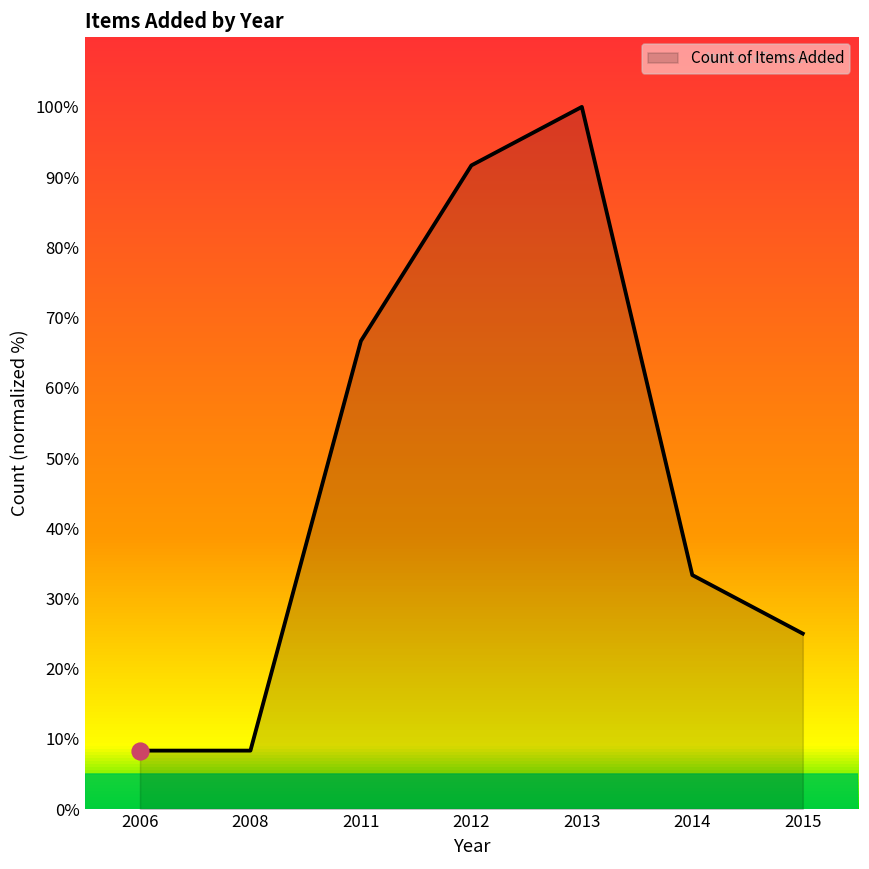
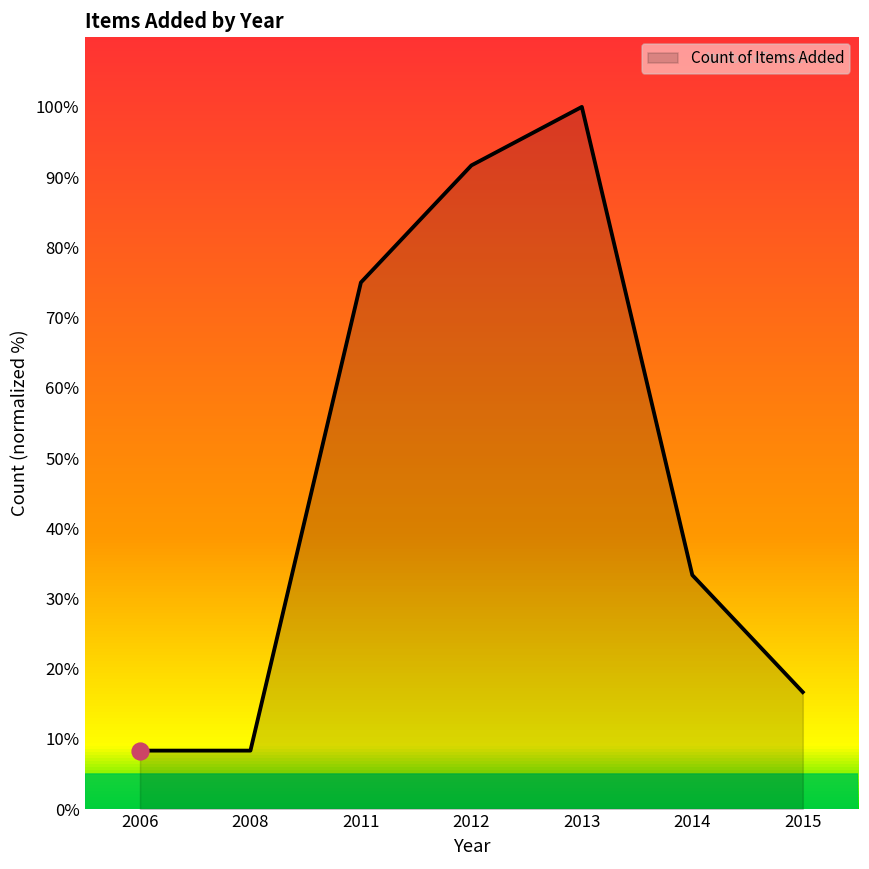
  {
    "Count of Items Added": {
      "2008": "8%",
-     "2011": "67%",
+     "2011": "75%",
      "2012": "92%",
      "2013": "100%",
      "2014": "33%",
-     "2015": "25%"
+     "2015": "17%"
    }
  }
